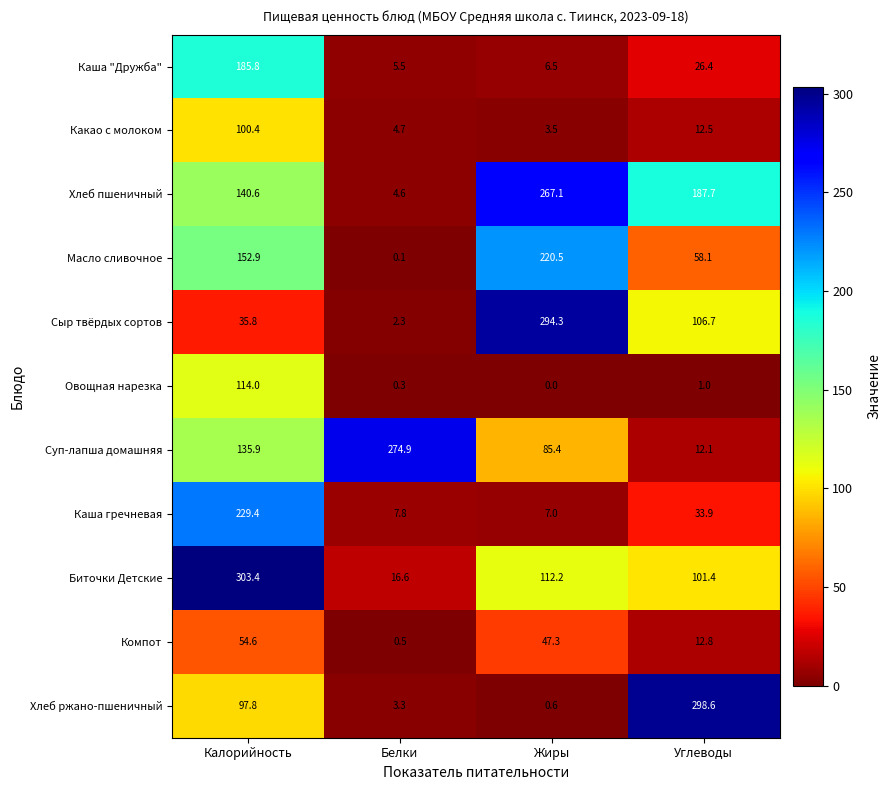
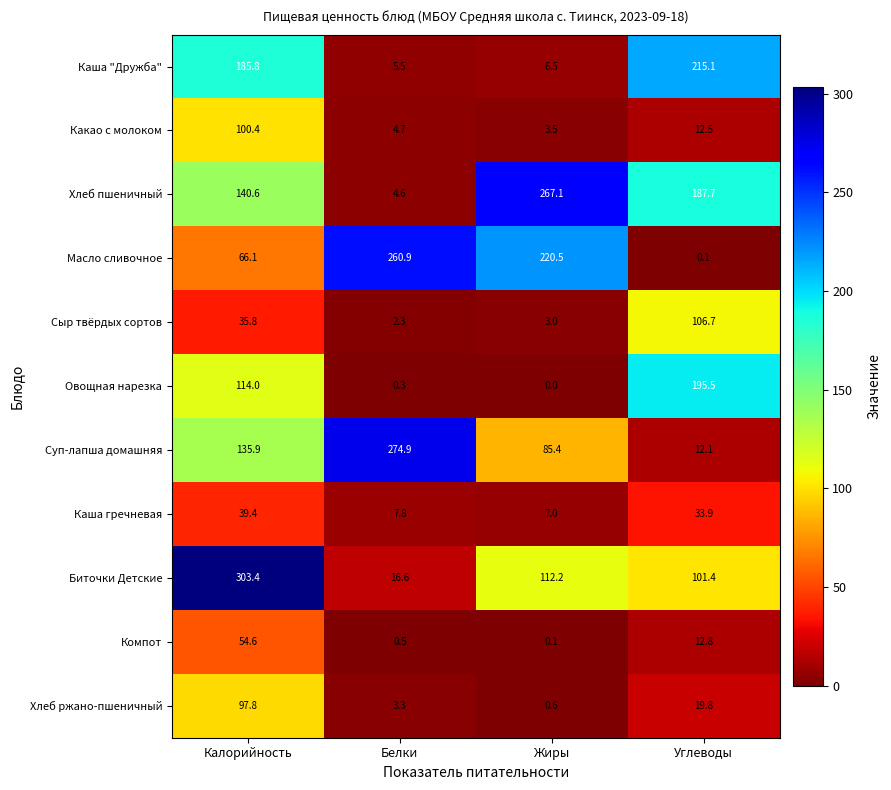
  {
    "Каша \"Дружба\"": {
      "Калорийность": 185.8,
      "Белки": 5.5,
      "Жиры": 6.5,
-     "Углеводы": 26.4
+     "Углеводы": 215.1
    },
    "Какао с молоком": {
      "Калорийность": 100.4,
      "Белки": 4.7,
      "Жиры": 3.5,
      "Углеводы": 12.5
    },
    "Хлеб пшеничный": {
      "Калорийность": 140.6,
      "Белки": 4.6,
      "Жиры": 267.1,
      "Углеводы": 187.7
    },
    "Масло сливочное": {
-     "Калорийность": 152.9,
-     "Белки": 0.1,
+     "Калорийность": 66.1,
+     "Белки": 260.9,
      "Жиры": 220.5,
-     "Углеводы": 58.1
+     "Углеводы": 0.1
    },
    "Сыр твёрдых сортов": {
      "Калорийность": 35.8,
      "Белки": 2.3,
-     "Жиры": 294.3,
+     "Жиры": 3.0,
      "Углеводы": 106.7
    },
    "Овощная нарезка": {
      "Калорийность": 114.0,
      "Белки": 0.3,
      "Жиры": 0.0,
-     "Углеводы": 1.0
+     "Углеводы": 195.5
    },
    "Суп-лапша домашняя": {
      "Калорийность": 135.9,
      "Белки": 274.9,
      "Жиры": 85.4,
      "Углеводы": 12.1
    },
    "Каша гречневая": {
-     "Калорийность": 229.4,
+     "Калорийность": 39.4,
      "Белки": 7.8,
      "Жиры": 7.0,
      "Углеводы": 33.9
    },
    "Биточки Детские": {
      "Калорийность": 303.4,
      "Белки": 16.6,
      "Жиры": 112.2,
      "Углеводы": 101.4
    },
    "Компот": {
      "Калорийность": 54.6,
      "Белки": 0.5,
-     "Жиры": 47.3,
+     "Жиры": 0.1,
      "Углеводы": 12.8
    },
    "Хлеб ржано-пшеничный": {
      "Калорийность": 97.8,
      "Белки": 3.3,
      "Жиры": 0.6,
-     "Углеводы": 298.6
+     "Углеводы": 19.8
    }
  }
